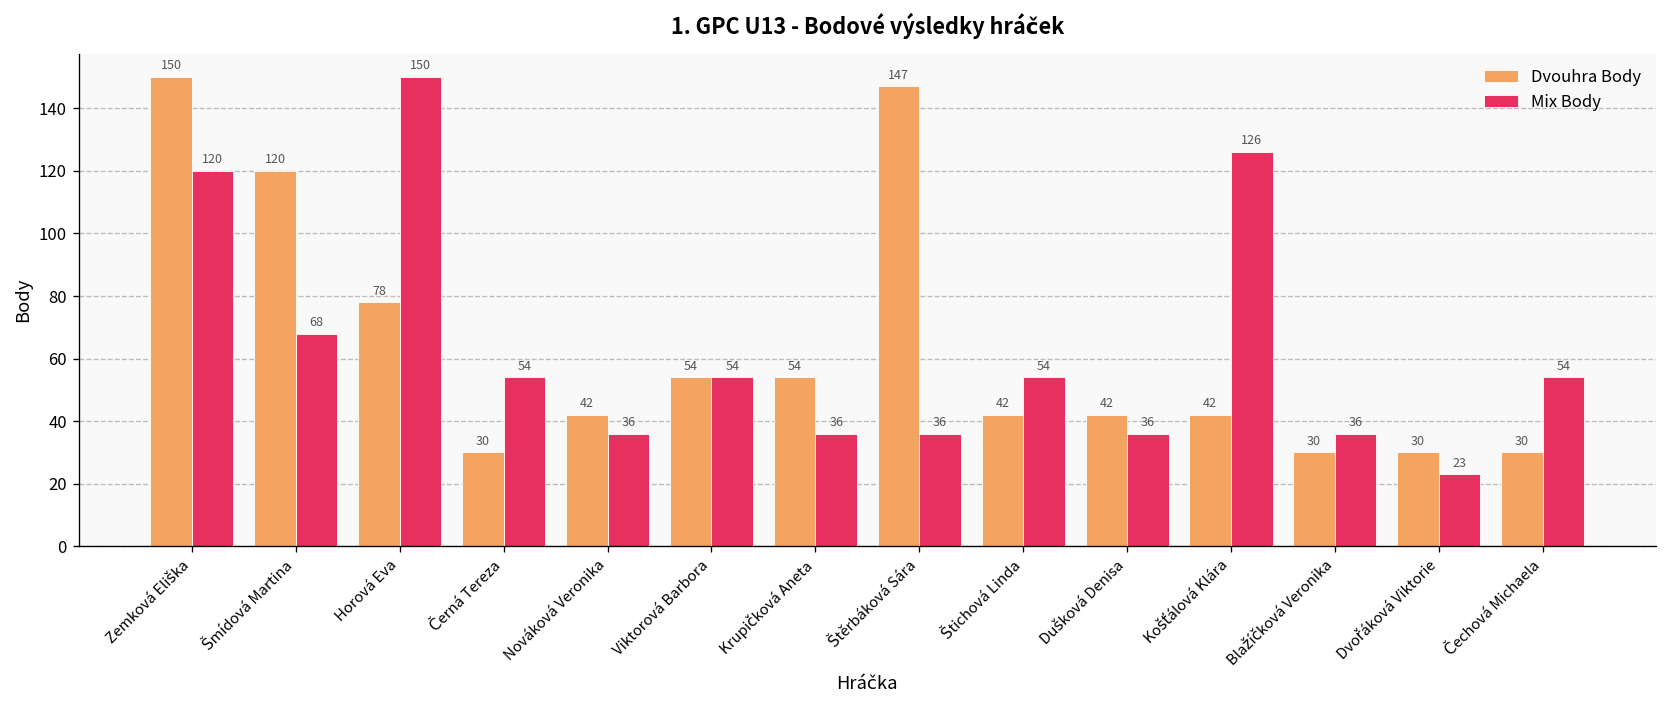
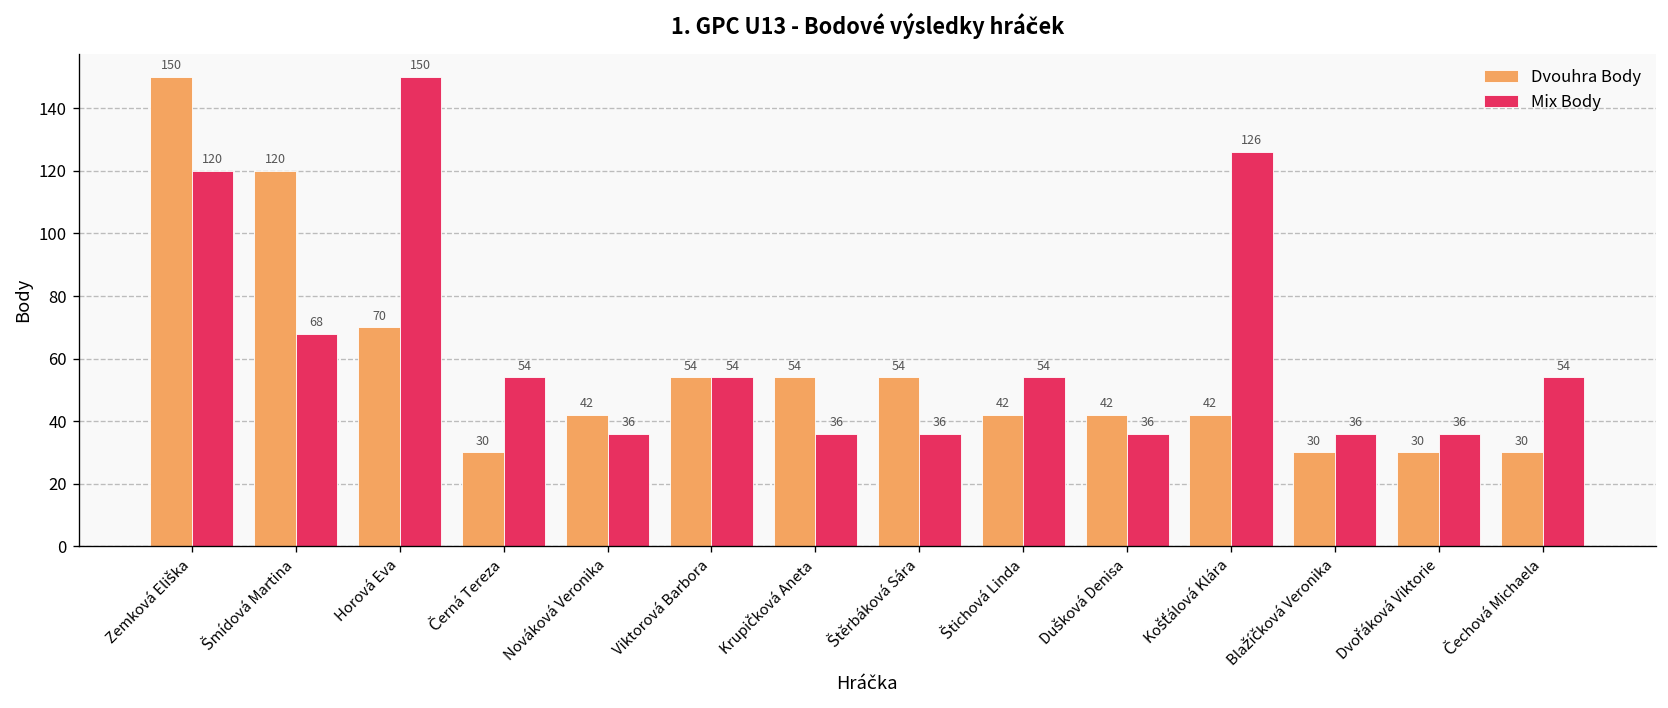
  {
    "Dvouhra Body": {
      "Zemková Eliška": 150,
      "Šmídová Martina": 120,
-     "Horová Eva": 78,
+     "Horová Eva": 70,
      "Černá Tereza": 30,
      "Nováková Veronika": 42,
      "Viktorová Barbora": 54,
      "Krupičková Aneta": 54,
-     "Štěrbáková Sára": 147,
+     "Štěrbáková Sára": 54,
      "Štichová Linda": 42,
      "Dušková Denisa": 42,
      "Košťálová Klára": 42,
      "Blažíčková Veronika": 30,
      "Dvořáková Viktorie": 30,
      "Čechová Michaela": 30
    },
    "Mix Body": {
      "Zemková Eliška": 120,
      "Šmídová Martina": 68,
      "Horová Eva": 150,
      "Černá Tereza": 54,
      "Nováková Veronika": 36,
      "Viktorová Barbora": 54,
      "Krupičková Aneta": 36,
      "Štěrbáková Sára": 36,
      "Štichová Linda": 54,
      "Dušková Denisa": 36,
      "Košťálová Klára": 126,
      "Blažíčková Veronika": 36,
-     "Dvořáková Viktorie": 23,
+     "Dvořáková Viktorie": 36,
      "Čechová Michaela": 54
    }
  }
